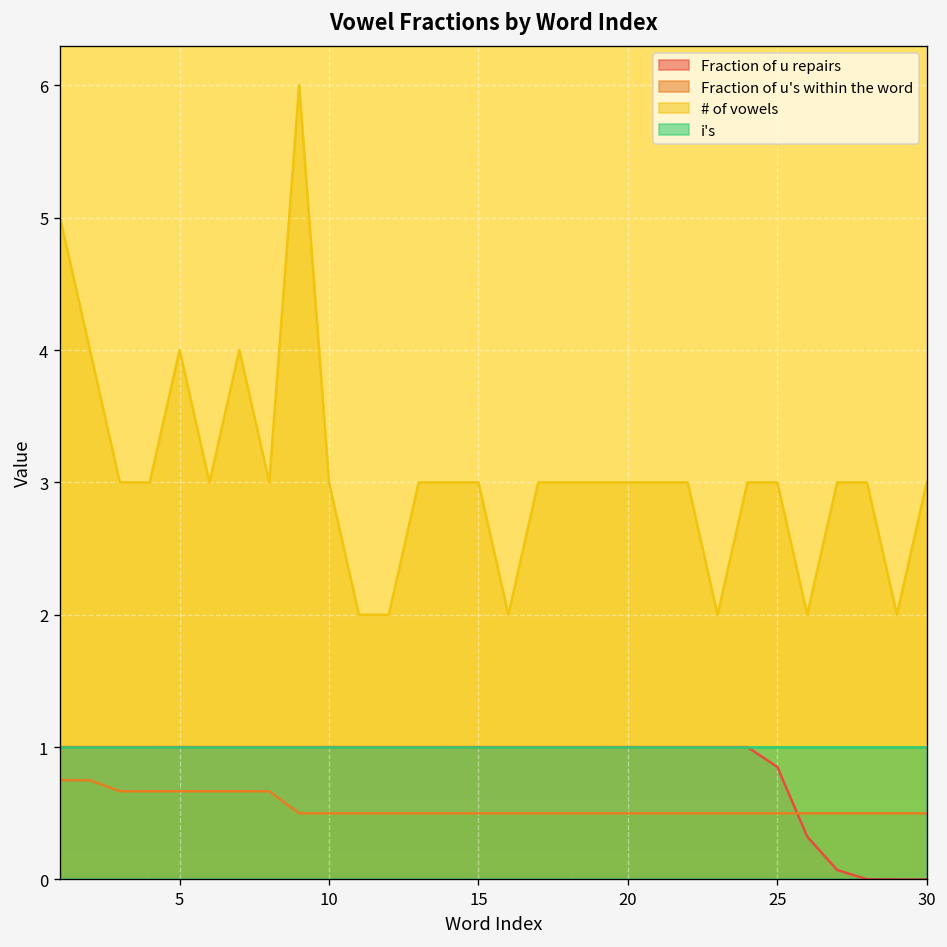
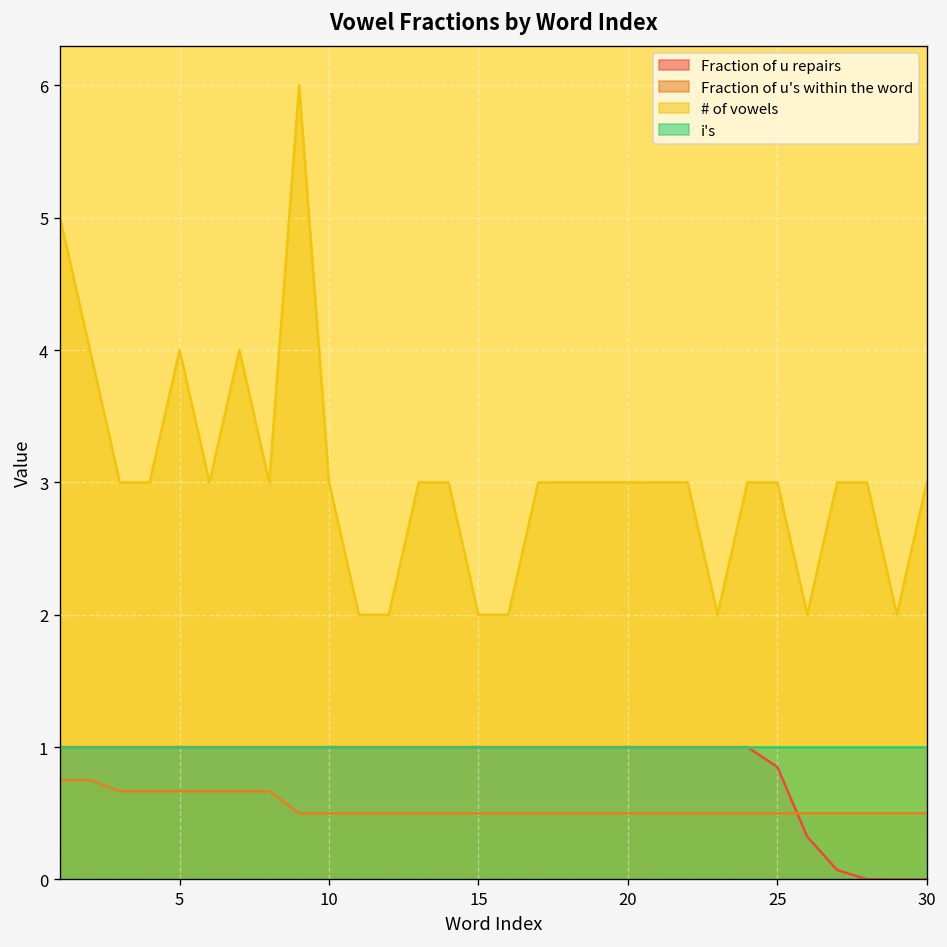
  {
    "# of vowels": {
      "5": 4,
      "10": 3,
-     "15": 3,
+     "15": 2,
      "20": 3,
      "25": 3,
      "30": 3
    },
    "i's": {
      "25": 1,
      "30": 1
    }
  }
